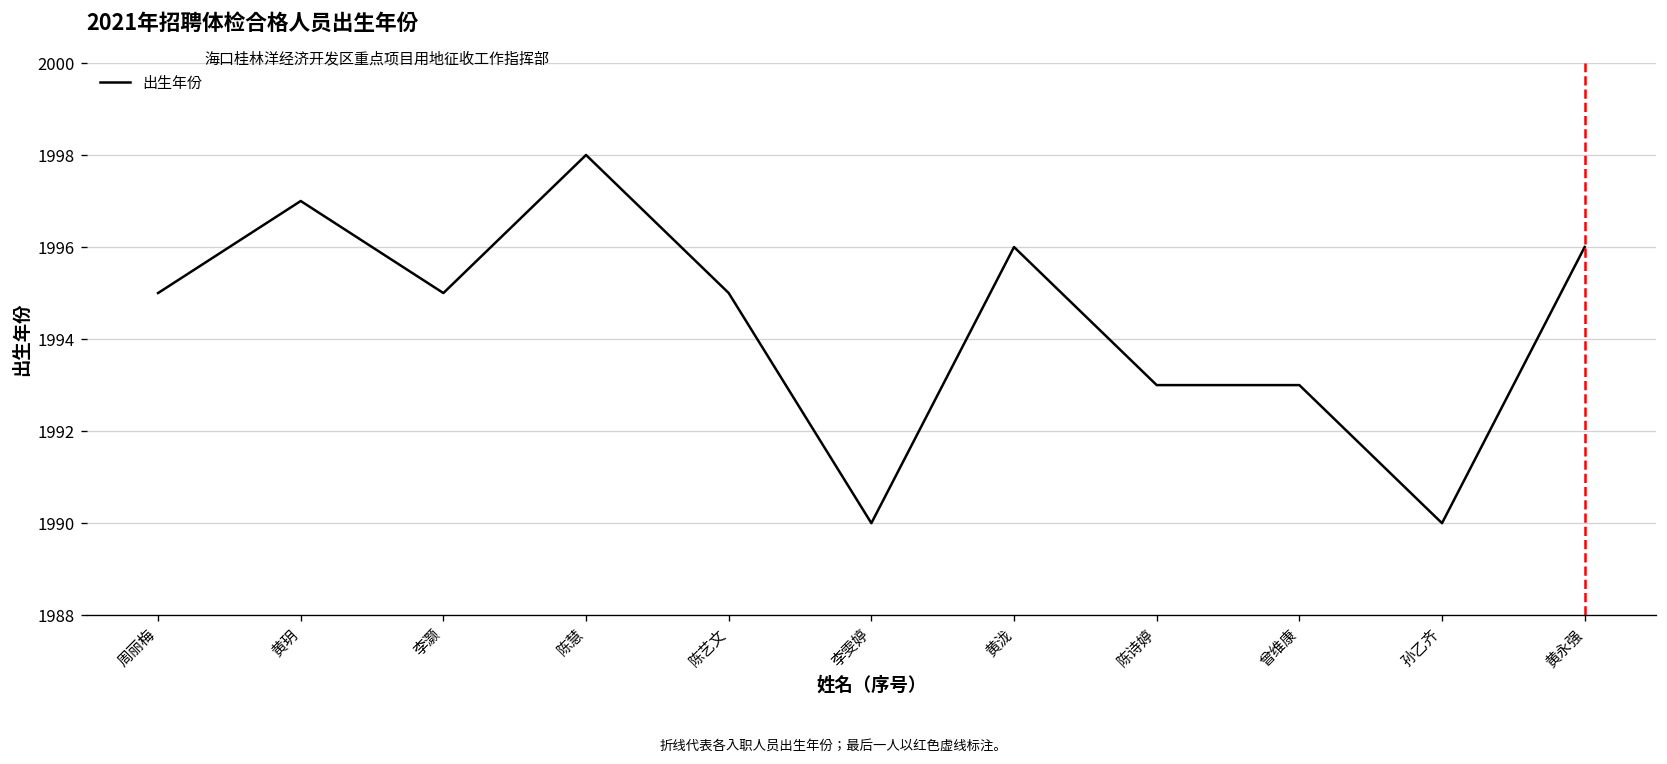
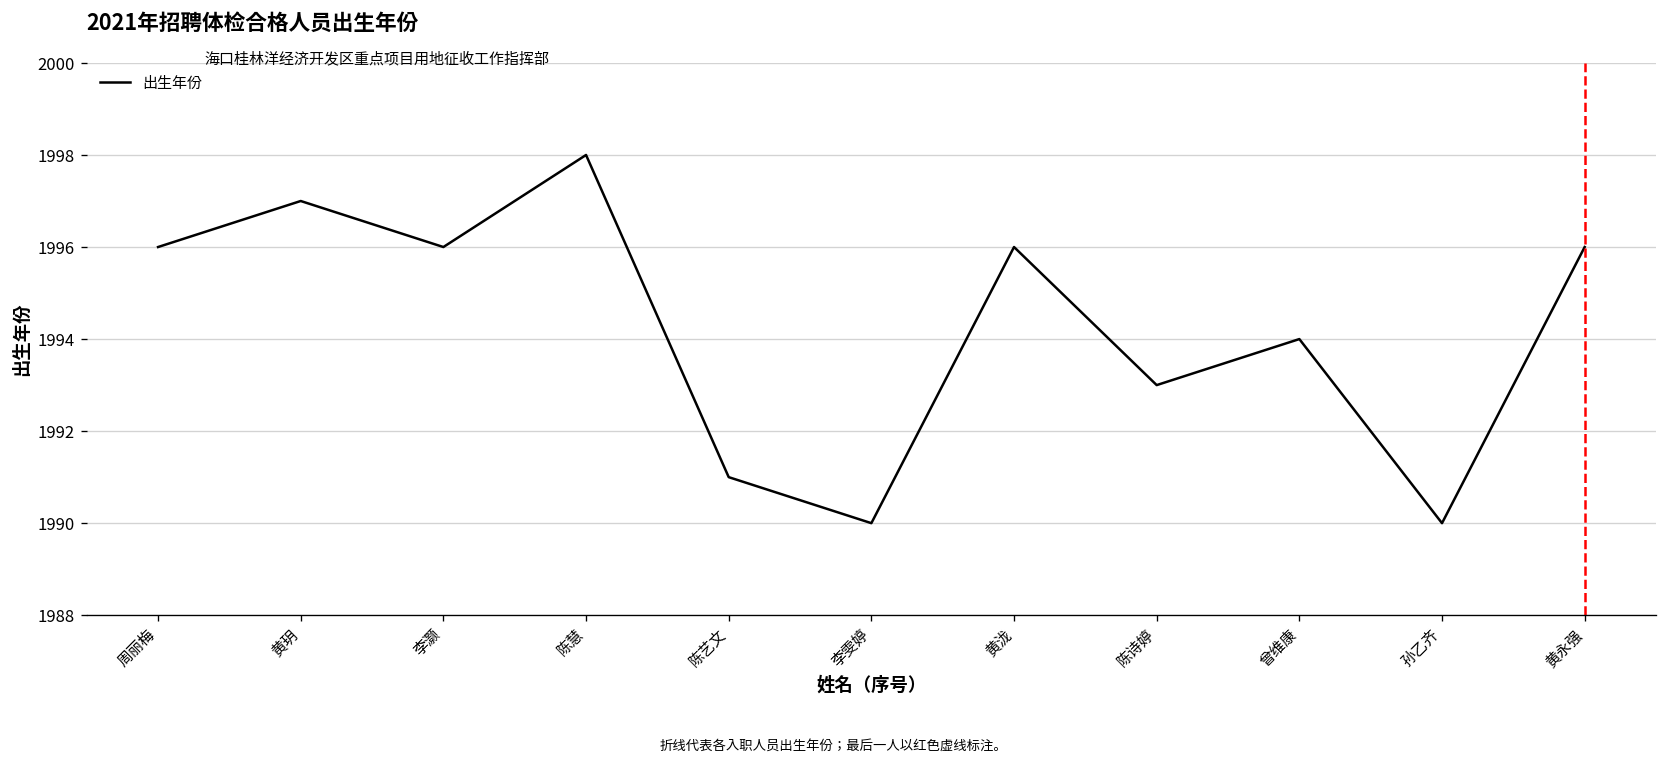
  {
-   "周丽梅": 1995,
+   "周丽梅": 1996,
    "黄玥": 1997,
-   "李灏": 1995,
+   "李灏": 1996,
    "陈慧": 1998,
-   "陈艺文": 1995,
+   "陈艺文": 1991,
    "李雯婷": 1990,
    "黄泷": 1996,
    "陈诗婷": 1993,
-   "曾维康": 1993,
+   "曾维康": 1994,
    "孙乙齐": 1990,
    "黄永强": 1996
  }
